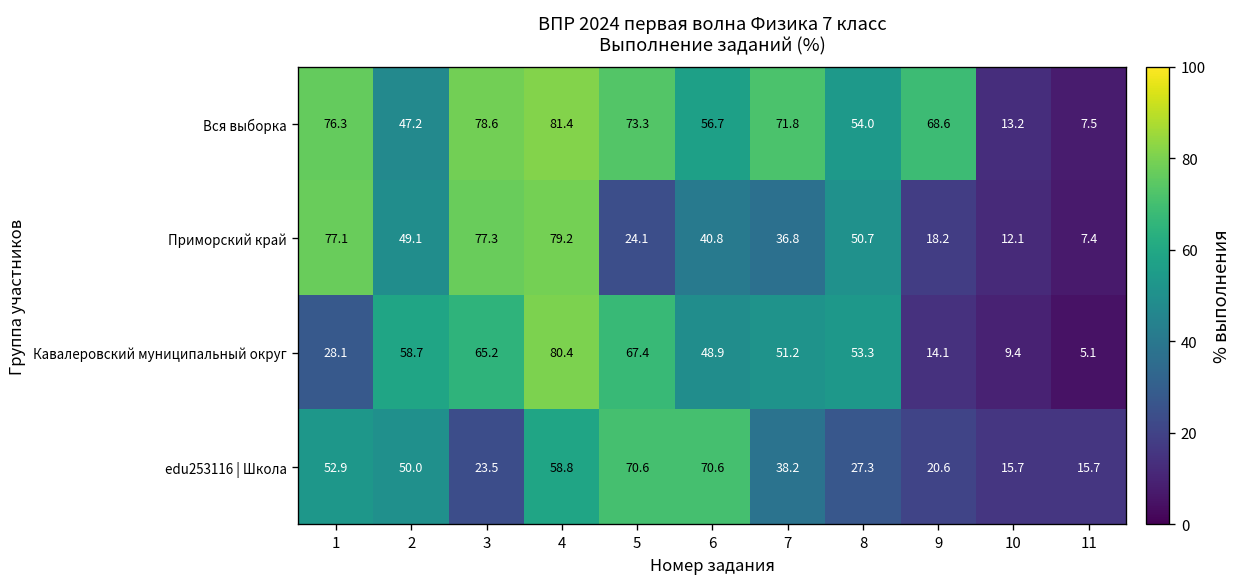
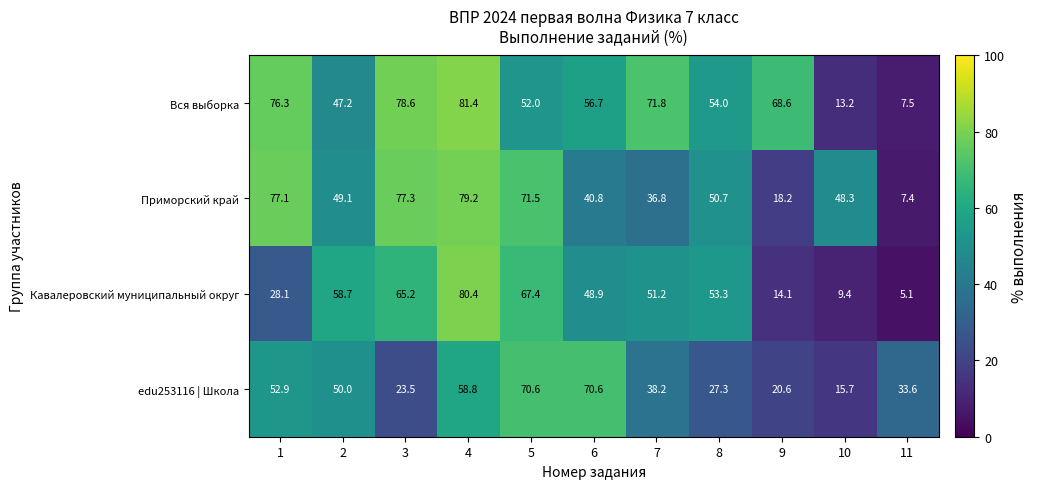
  {
    "Вся выборка": {
      "1": 76.3,
      "2": 47.2,
      "3": 78.6,
      "4": 81.4,
-     "5": 73.3,
+     "5": 52.0,
      "6": 56.7,
      "7": 71.8,
      "8": 54.0,
      "9": 68.6,
      "10": 13.2,
      "11": 7.5
    },
    "Приморский край": {
      "1": 77.1,
      "2": 49.1,
      "3": 77.3,
      "4": 79.2,
-     "5": 24.1,
+     "5": 71.5,
      "6": 40.8,
      "7": 36.8,
      "8": 50.7,
      "9": 18.2,
-     "10": 12.1,
+     "10": 48.3,
      "11": 7.4
    },
    "Кавалеровский муниципальный округ": {
      "1": 28.1,
      "2": 58.7,
      "3": 65.2,
      "4": 80.4,
      "5": 67.4,
      "6": 48.9,
      "7": 51.2,
      "8": 53.3,
      "9": 14.1,
      "10": 9.4,
      "11": 5.1
    },
    "edu253116 | Школа": {
      "1": 52.9,
      "2": 50.0,
      "3": 23.5,
      "4": 58.8,
      "5": 70.6,
      "6": 70.6,
      "7": 38.2,
      "8": 27.3,
      "9": 20.6,
      "10": 15.7,
-     "11": 15.7
+     "11": 33.6
    }
  }
